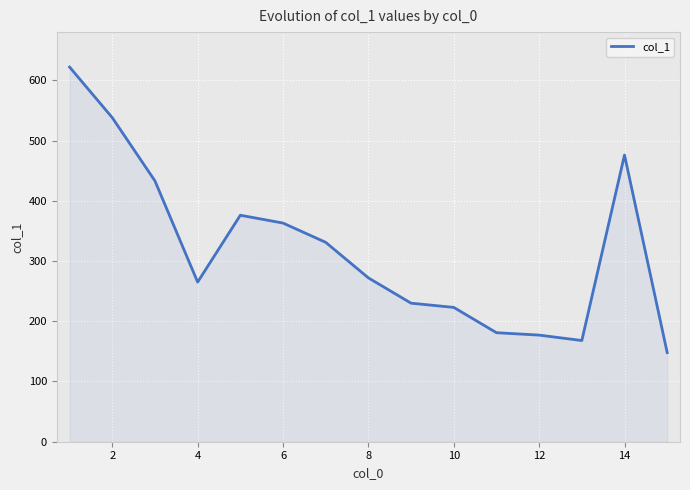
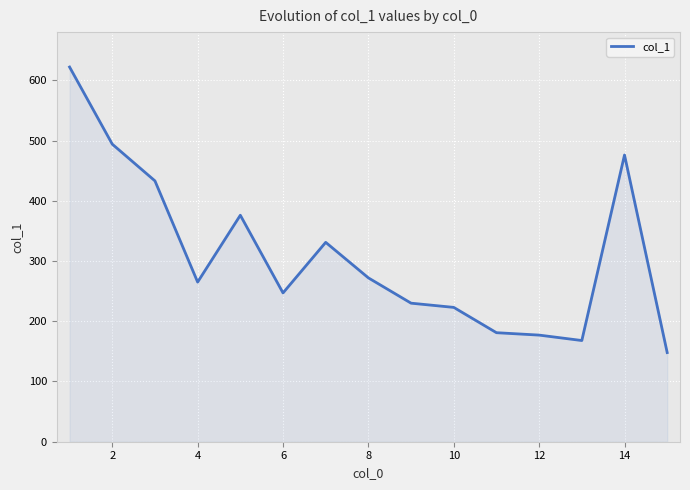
  {
-   "2": 540,
+   "2": 490,
    "4": 270,
-   "6": 360,
+   "6": 250,
    "8": 270,
    "10": 220,
    "12": 180,
    "14": 480
  }
